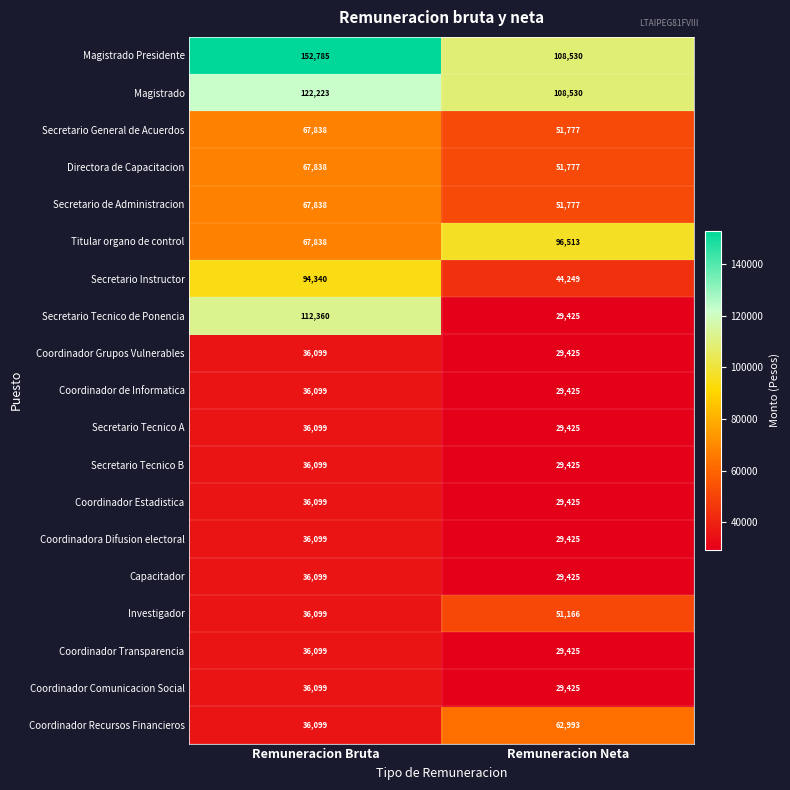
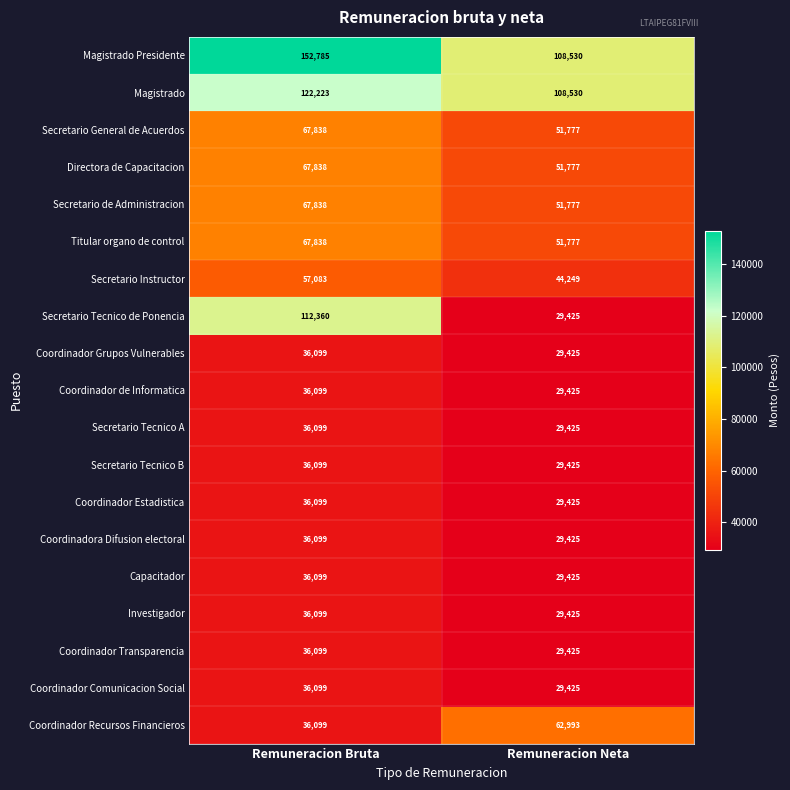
  {
    "Magistrado Presidente": {
      "Remuneracion Bruta": "152,785",
      "Remuneracion Neta": "108,530"
    },
    "Magistrado": {
      "Remuneracion Bruta": "122,223",
      "Remuneracion Neta": "108,530"
    },
    "Secretario General de Acuerdos": {
      "Remuneracion Bruta": "67,838",
      "Remuneracion Neta": "51,777"
    },
    "Directora de Capacitacion": {
      "Remuneracion Bruta": "67,838",
      "Remuneracion Neta": "51,777"
    },
    "Secretario de Administracion": {
      "Remuneracion Bruta": "67,838",
      "Remuneracion Neta": "51,777"
    },
    "Titular organo de control": {
      "Remuneracion Bruta": "67,838",
-     "Remuneracion Neta": "96,513"
+     "Remuneracion Neta": "51,777"
    },
    "Secretario Instructor": {
-     "Remuneracion Bruta": "94,340",
+     "Remuneracion Bruta": "57,083",
      "Remuneracion Neta": "44,249"
    },
    "Secretario Tecnico de Ponencia": {
      "Remuneracion Bruta": "112,360",
      "Remuneracion Neta": "29,425"
    },
    "Coordinador Grupos Vulnerables": {
      "Remuneracion Bruta": "36,099",
      "Remuneracion Neta": "29,425"
    },
    "Coordinador de Informatica": {
      "Remuneracion Bruta": "36,099",
      "Remuneracion Neta": "29,425"
    },
    "Secretario Tecnico A": {
      "Remuneracion Bruta": "36,099",
      "Remuneracion Neta": "29,425"
    },
    "Secretario Tecnico B": {
      "Remuneracion Bruta": "36,099",
      "Remuneracion Neta": "29,425"
    },
    "Coordinador Estadistica": {
      "Remuneracion Bruta": "36,099",
      "Remuneracion Neta": "29,425"
    },
    "Coordinadora Difusion electoral": {
      "Remuneracion Bruta": "36,099",
      "Remuneracion Neta": "29,425"
    },
    "Capacitador": {
      "Remuneracion Bruta": "36,099",
      "Remuneracion Neta": "29,425"
    },
    "Investigador": {
      "Remuneracion Bruta": "36,099",
-     "Remuneracion Neta": "51,166"
+     "Remuneracion Neta": "29,425"
    },
    "Coordinador Transparencia": {
      "Remuneracion Bruta": "36,099",
      "Remuneracion Neta": "29,425"
    },
    "Coordinador Comunicacion Social": {
      "Remuneracion Bruta": "36,099",
      "Remuneracion Neta": "29,425"
    },
    "Coordinador Recursos Financieros": {
      "Remuneracion Bruta": "36,099",
      "Remuneracion Neta": "62,993"
    }
  }
